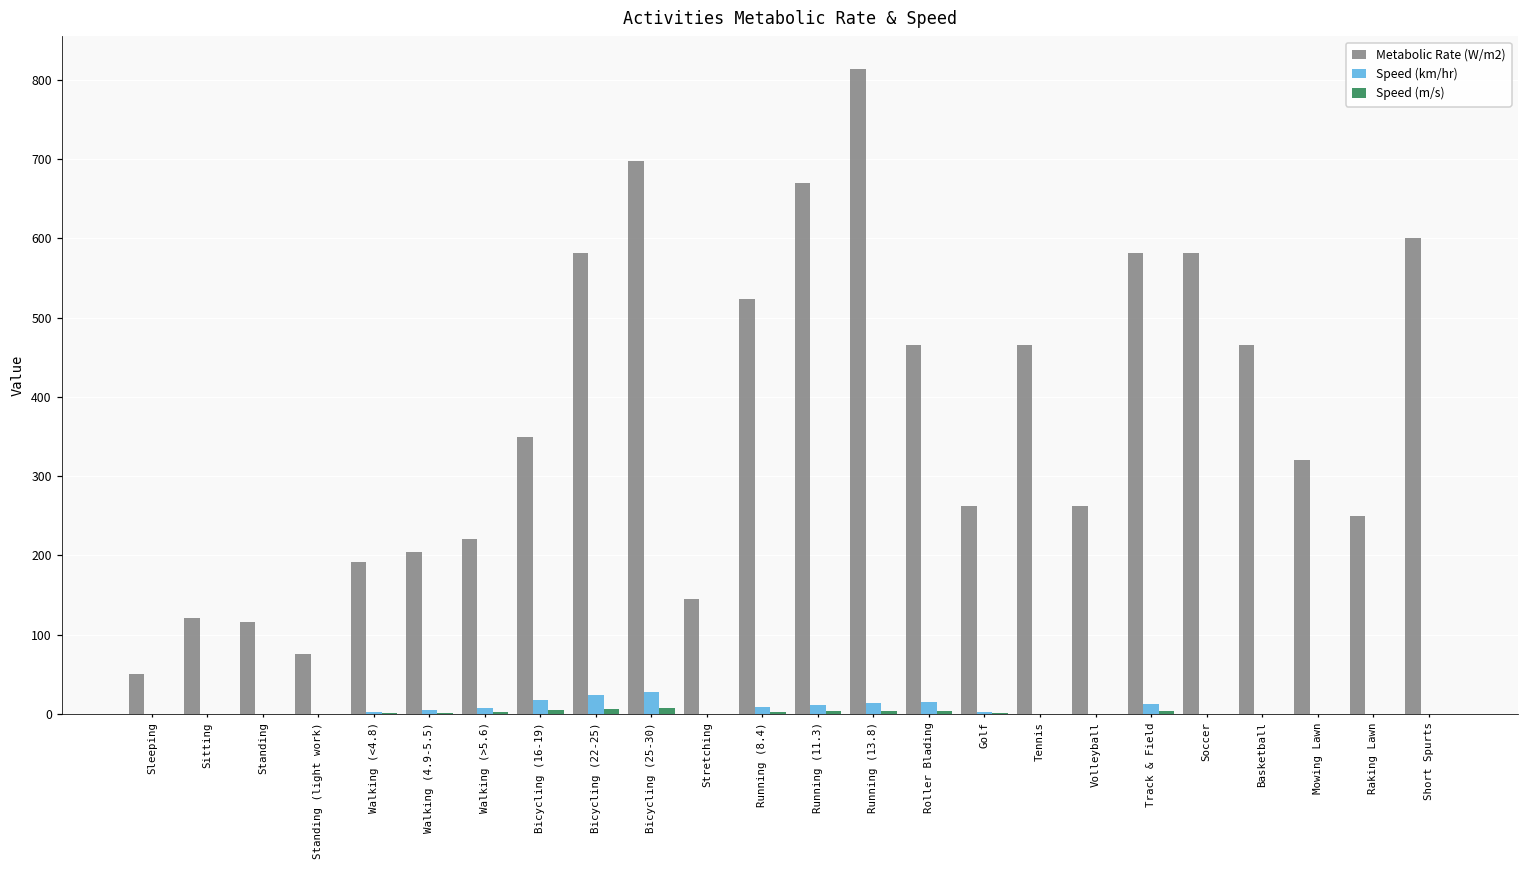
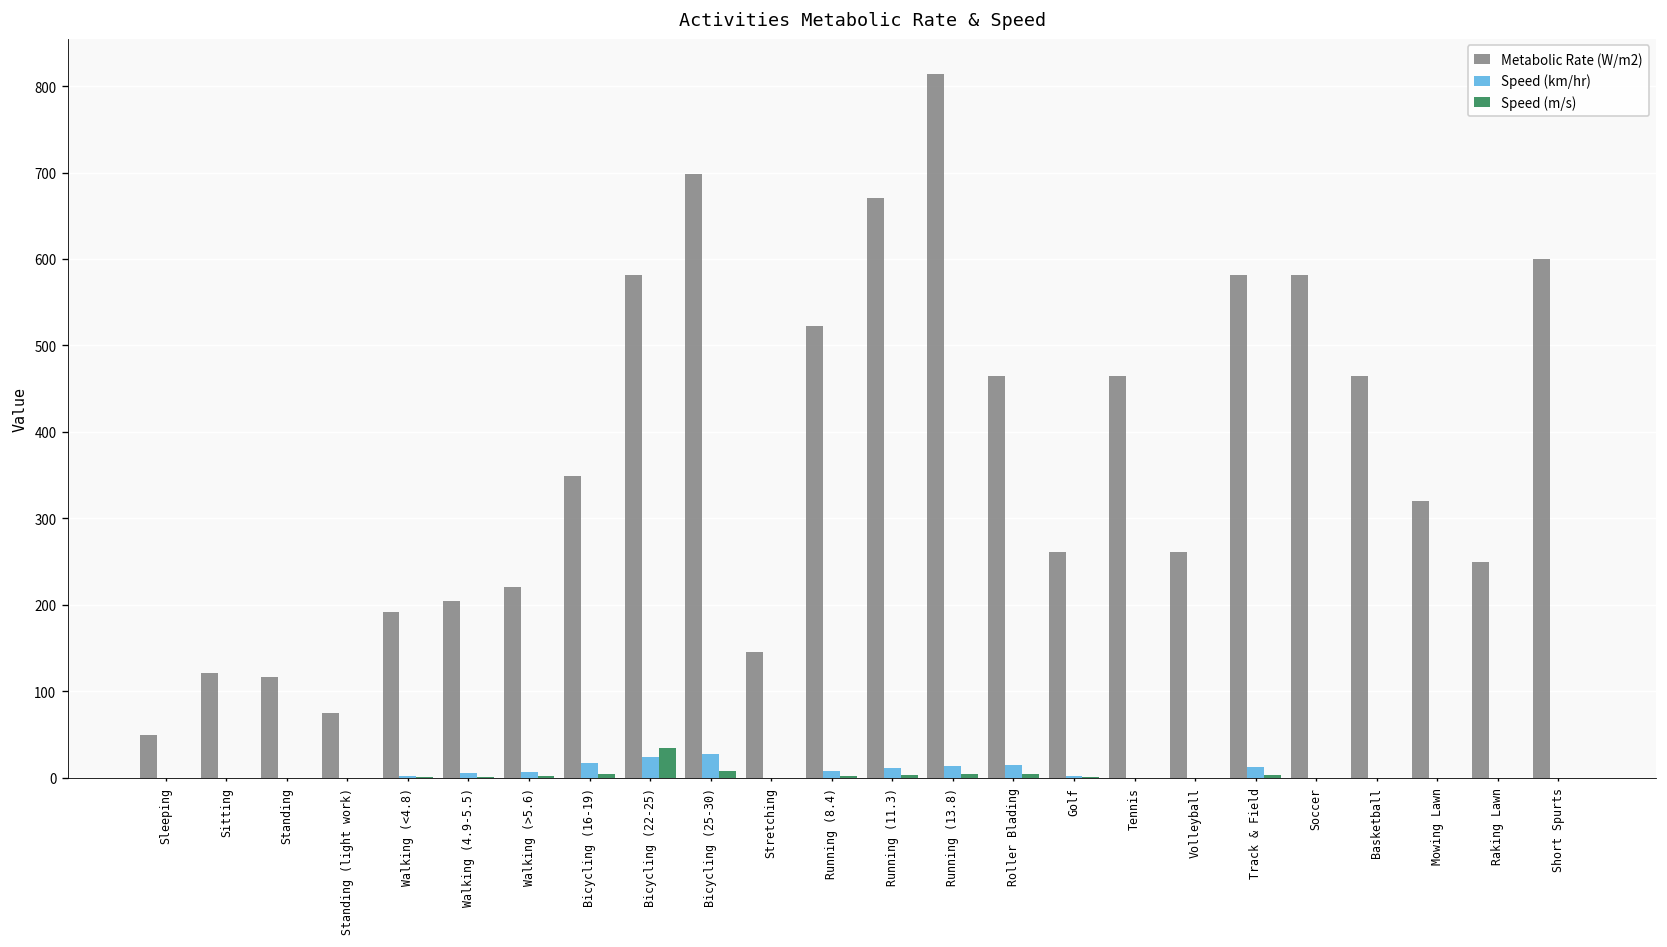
  {
    "Metabolic Rate (W/m2)": {
      "Sleeping": 50,
      "Sitting": 120,
      "Standing": 120,
      "Standing (light work)": 80,
      "Walking (<4.8)": 190,
      "Walking (4.9-5.5)": 200,
      "Walking (>5.6)": 220,
      "Bicycling (16-19)": 350,
      "Bicycling (22-25)": 580,
      "Bicycling (25-30)": 700,
      "Stretching": 150,
      "Running (8.4)": 520,
      "Running (11.3)": 670,
      "Running (13.8)": 810,
      "Roller Blading": 470,
      "Golf": 260,
      "Tennis": 470,
      "Volleyball": 260,
      "Track & Field": 580,
      "Soccer": 580,
      "Basketball": 470,
      "Mowing Lawn": 320,
      "Raking Lawn": 250,
      "Short Spurts": 600
    },
    "Speed (km/hr)": {
      "Sleeping": 0,
      "Sitting": 0,
      "Standing": 0,
      "Standing (light work)": 0,
      "Walking (4.9-5.5)": 10,
      "Walking (>5.6)": 10,
      "Bicycling (16-19)": 20,
      "Bicycling (22-25)": 20,
      "Bicycling (25-30)": 30,
      "Stretching": 0,
      "Running (8.4)": 10,
      "Running (11.3)": 10,
      "Running (13.8)": 10,
      "Roller Blading": 20,
      "Tennis": 0,
      "Volleyball": 0,
      "Track & Field": 10,
      "Soccer": 0,
      "Basketball": 0,
      "Mowing Lawn": 0,
      "Raking Lawn": 0,
      "Short Spurts": 0
    },
    "Speed (m/s)": {
      "Sleeping": 0,
      "Sitting": 0,
      "Standing": 0,
      "Standing (light work)": 0,
      "Bicycling (16-19)": 0,
-     "Bicycling (22-25)": 10,
+     "Bicycling (22-25)": 30,
      "Bicycling (25-30)": 10,
      "Stretching": 0,
      "Running (13.8)": 0,
      "Roller Blading": 0,
      "Tennis": 0,
      "Volleyball": 0,
      "Track & Field": 0,
      "Soccer": 0,
      "Basketball": 0,
      "Mowing Lawn": 0,
      "Raking Lawn": 0,
      "Short Spurts": 0
    }
  }
